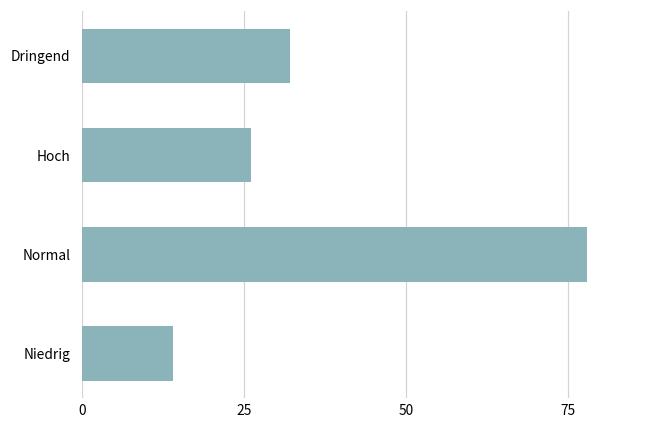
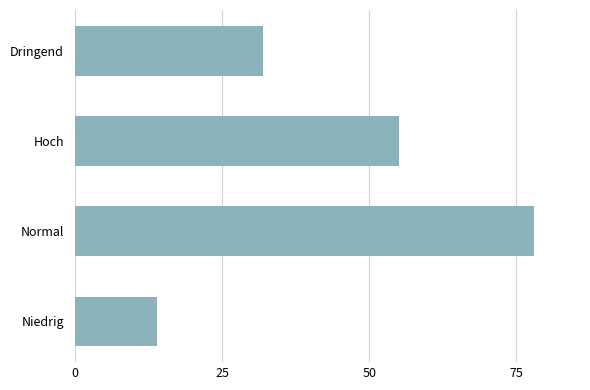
  {
    "Dringend": 32,
-   "Hoch": 26,
+   "Hoch": 55,
    "Normal": 78,
    "Niedrig": 14
  }
